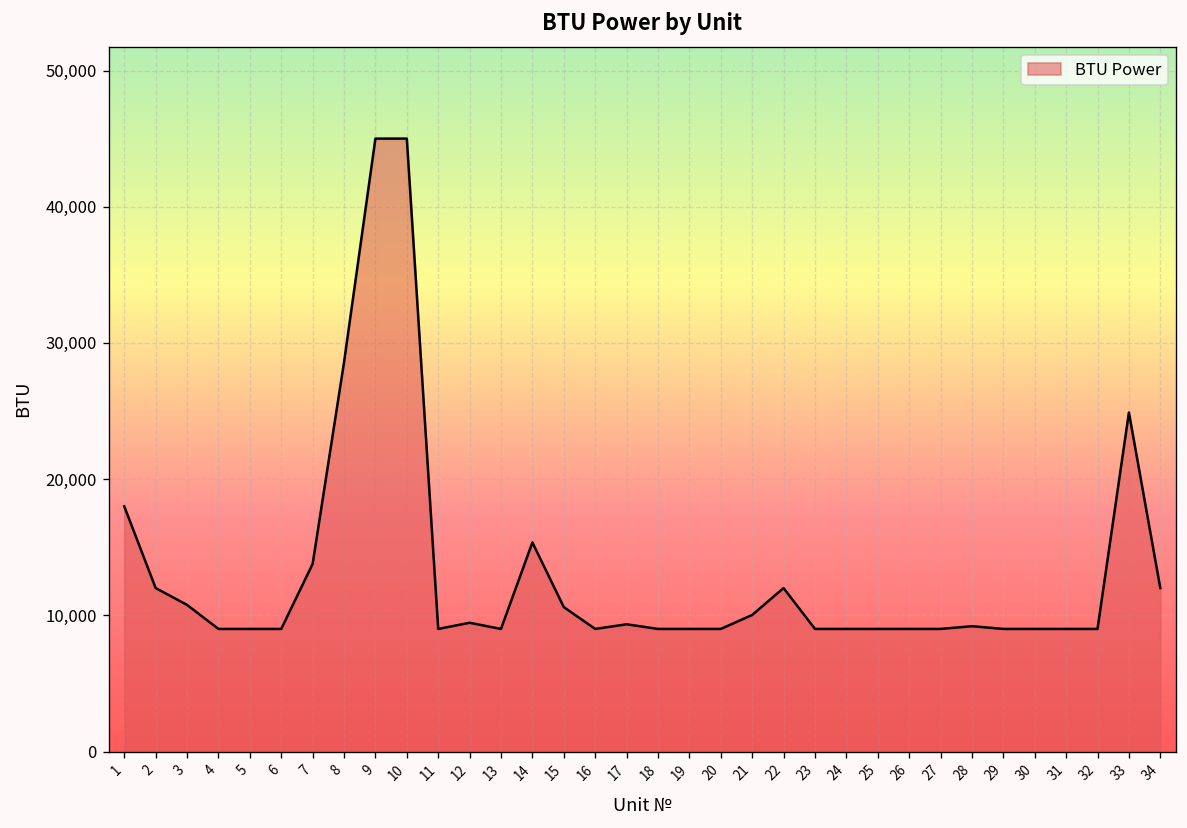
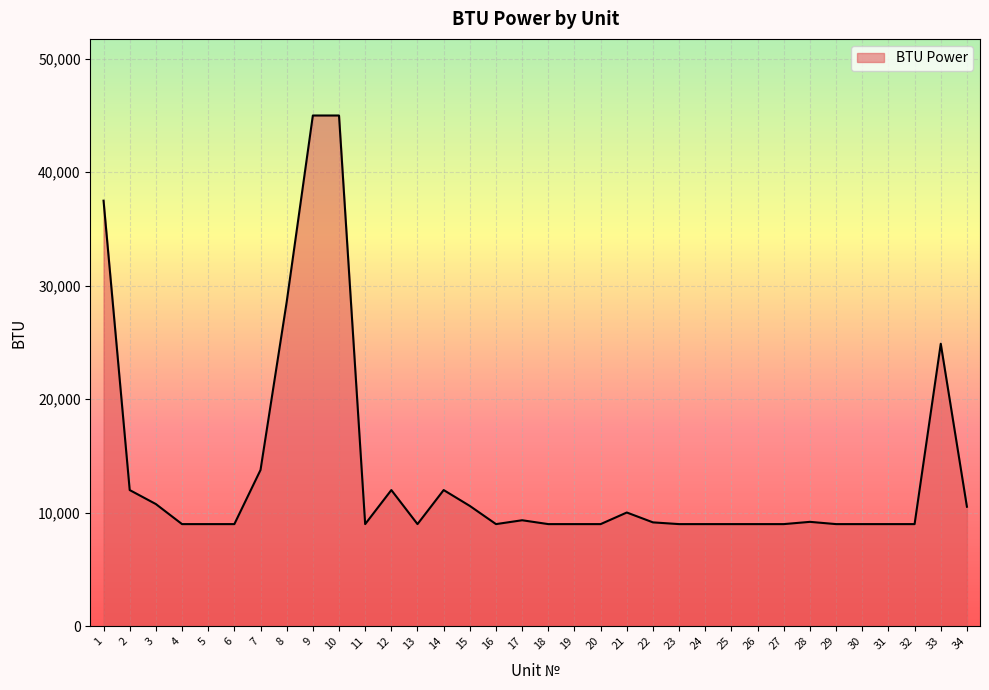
  {
-   "1": "18,000",
+   "1": "37,500",
    "2": "12,000",
    "3": "10,800",
    "4": "9,000",
    "5": "9,000",
    "6": "9,000",
    "7": "13,800",
    "8": "28,600",
    "9": "45,000",
    "10": "45,000",
    "11": "9,000",
-   "12": "9,500",
+   "12": "12,000",
    "13": "9,000",
-   "14": "15,400",
+   "14": "12,000",
    "15": "10,600",
    "16": "9,000",
    "17": "9,300",
    "18": "9,000",
    "19": "9,000",
    "20": "9,000",
    "21": "10,000",
-   "22": "12,000",
+   "22": "9,200",
    "23": "9,000",
    "24": "9,000",
    "25": "9,000",
    "26": "9,000",
    "27": "9,000",
    "28": "9,200",
    "29": "9,000",
    "30": "9,000",
    "31": "9,000",
    "32": "9,000",
    "33": "24,900",
-   "34": "12,000"
+   "34": "10,500"
  }
